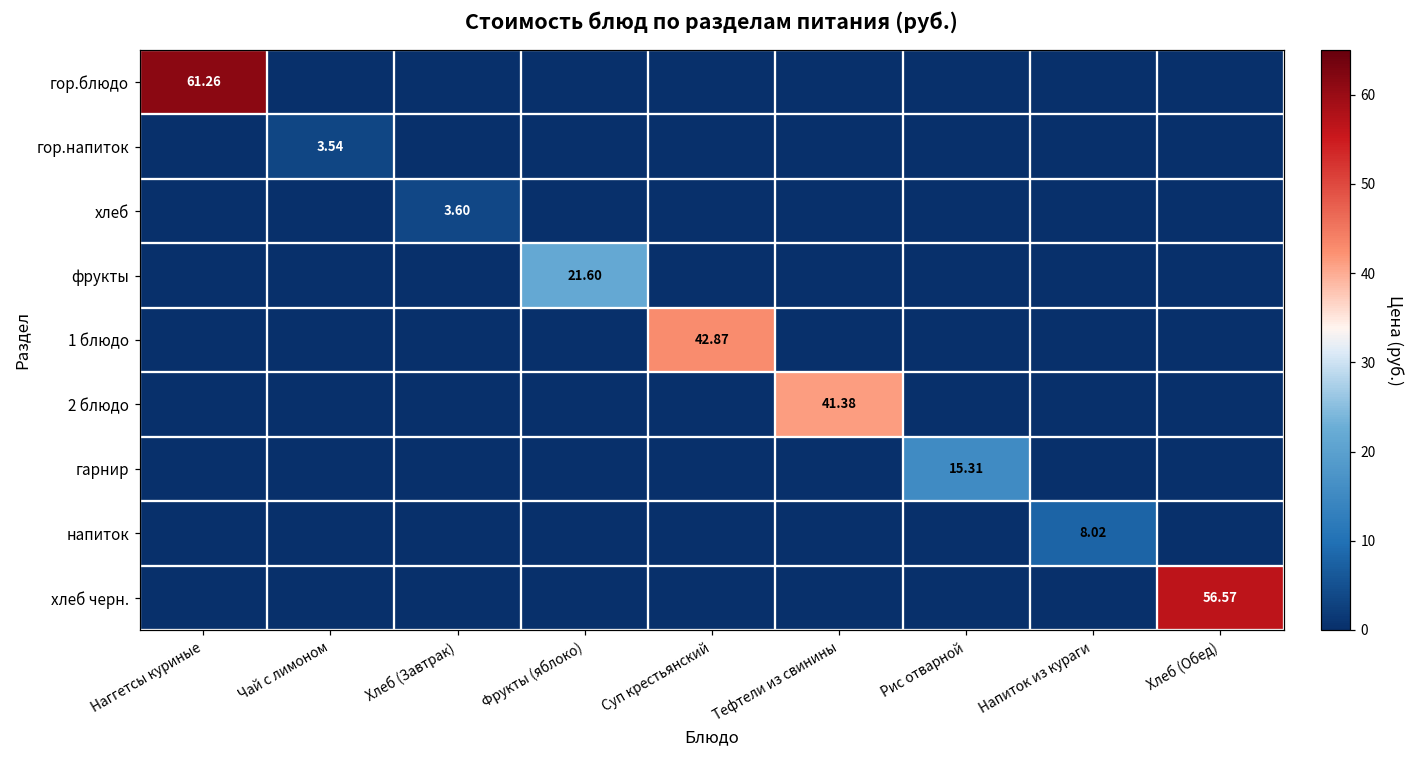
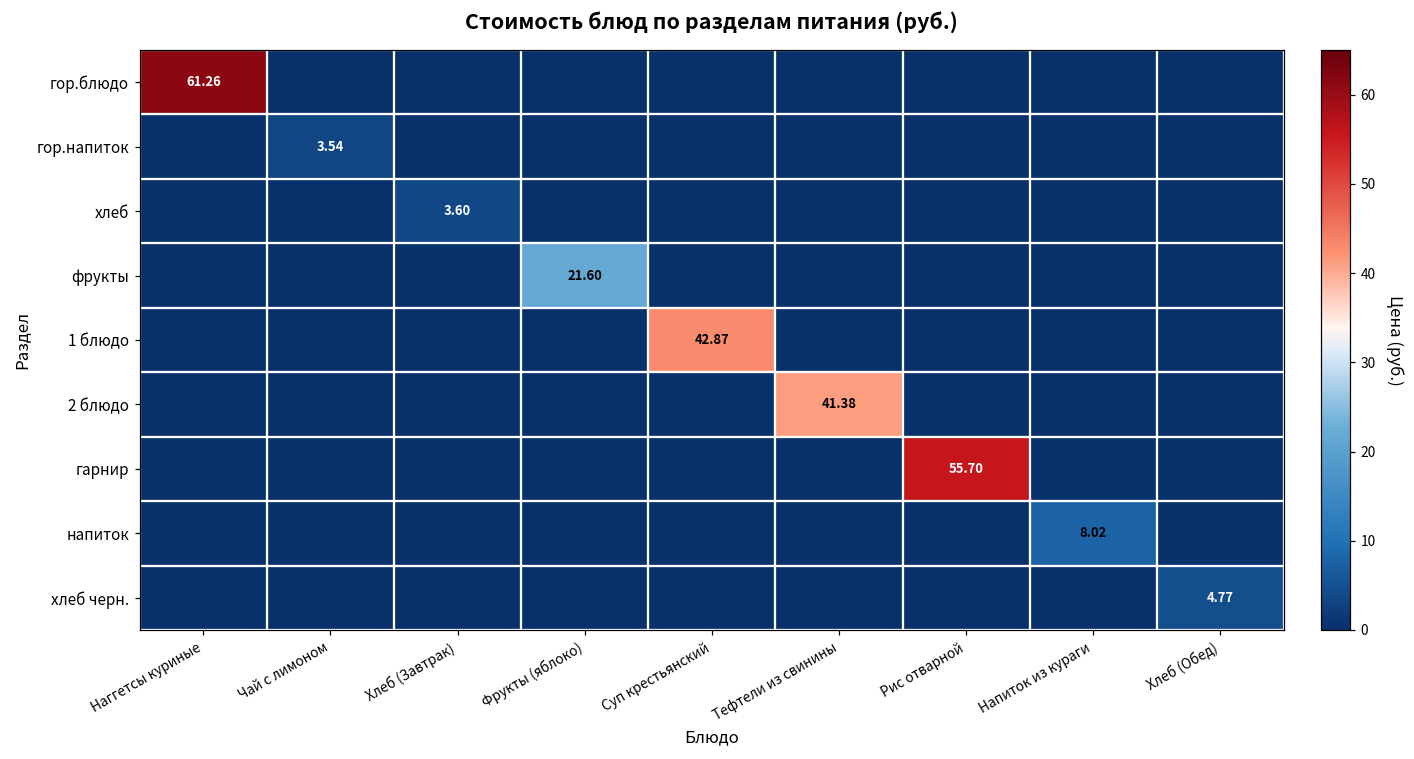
  {
    "гор.блюдо": {
      "Наггетсы куриные": 61.26
    },
    "гор.напиток": {
      "Чай с лимоном": 3.54
    },
    "хлеб": {
      "Хлеб (Завтрак)": 3.60
    },
    "фрукты": {
      "Фрукты (яблоко)": 21.60
    },
    "1 блюдо": {
      "Суп крестьянский": 42.87
    },
    "2 блюдо": {
      "Тефтели из свинины": 41.38
    },
    "гарнир": {
-     "Рис отварной": 15.31
+     "Рис отварной": 55.70
    },
    "напиток": {
      "Напиток из кураги": 8.02
    },
    "хлеб черн.": {
-     "Хлеб (Обед)": 56.57
+     "Хлеб (Обед)": 4.77
    }
  }
